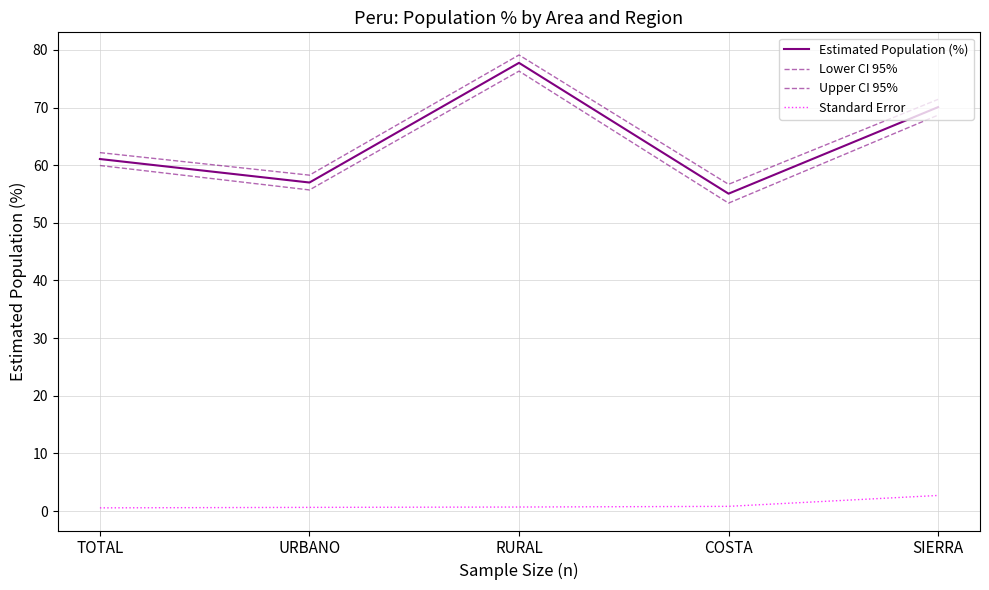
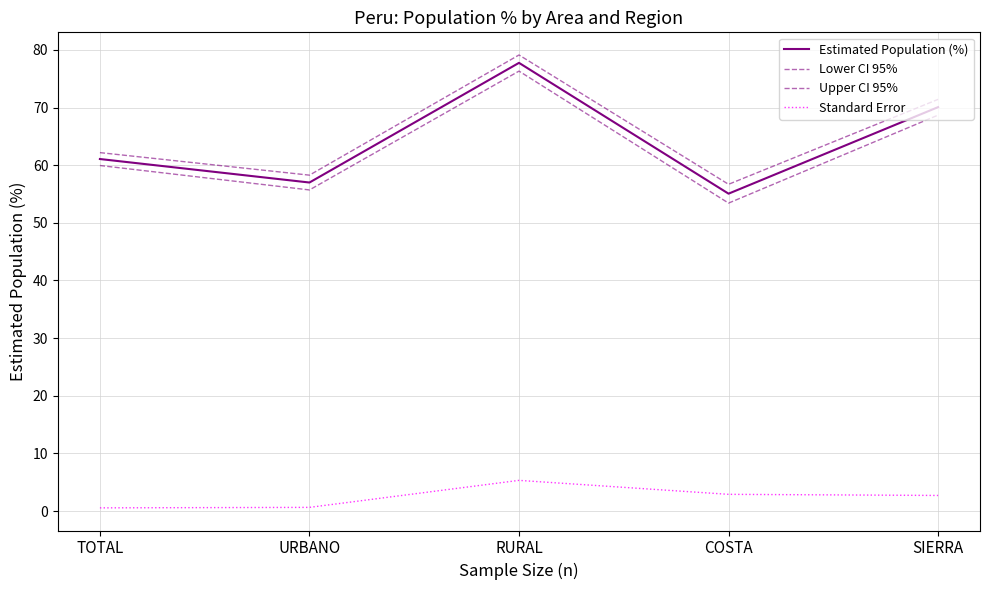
  {
    "Standard Error": {
      "TOTAL": 1,
      "URBANO": 1,
-     "RURAL": 1,
-     "COSTA": 1,
+     "RURAL": 5,
+     "COSTA": 3,
      "SIERRA": 3
    }
  }
